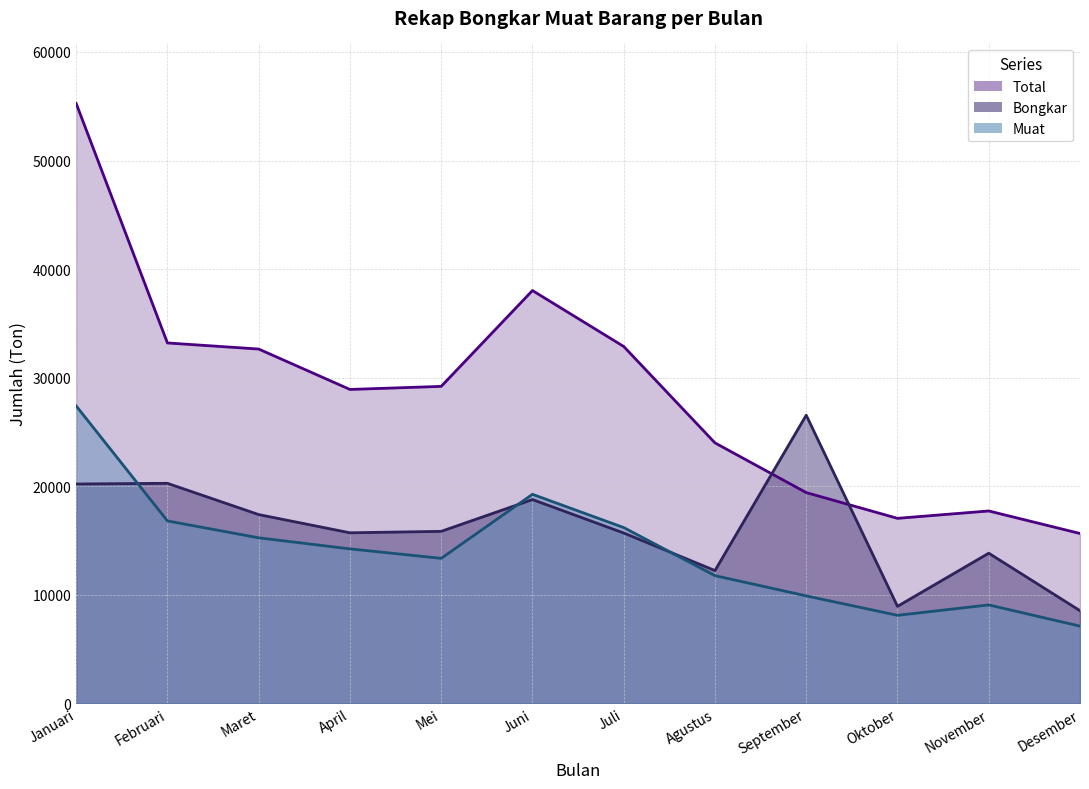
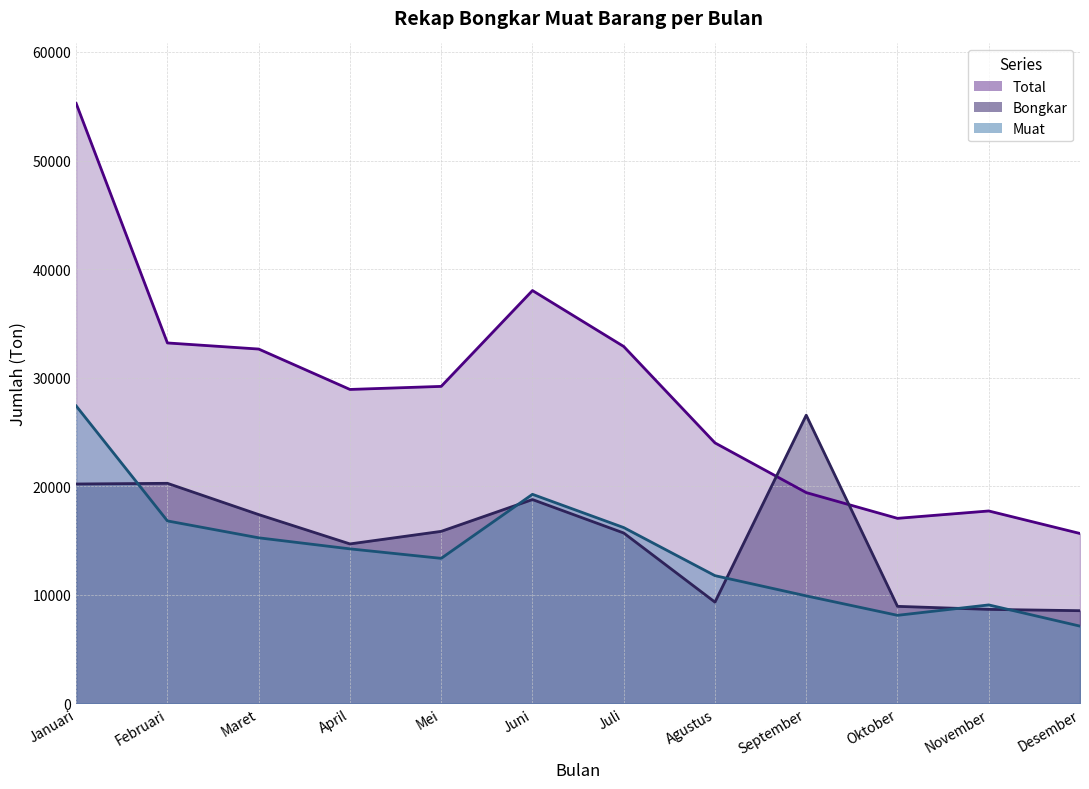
  {
    "Bongkar": {
      "Januari": 20200,
      "Februari": 20300,
      "Maret": 17400,
-     "April": 15700,
+     "April": 14700,
      "Mei": 15800,
      "Juni": 18800,
      "Juli": 15700,
-     "Agustus": 12200,
+     "Agustus": 9300,
      "September": 26500,
      "Oktober": 8900,
-     "November": 13800,
+     "November": 8700,
      "Desember": 8500
    }
  }
